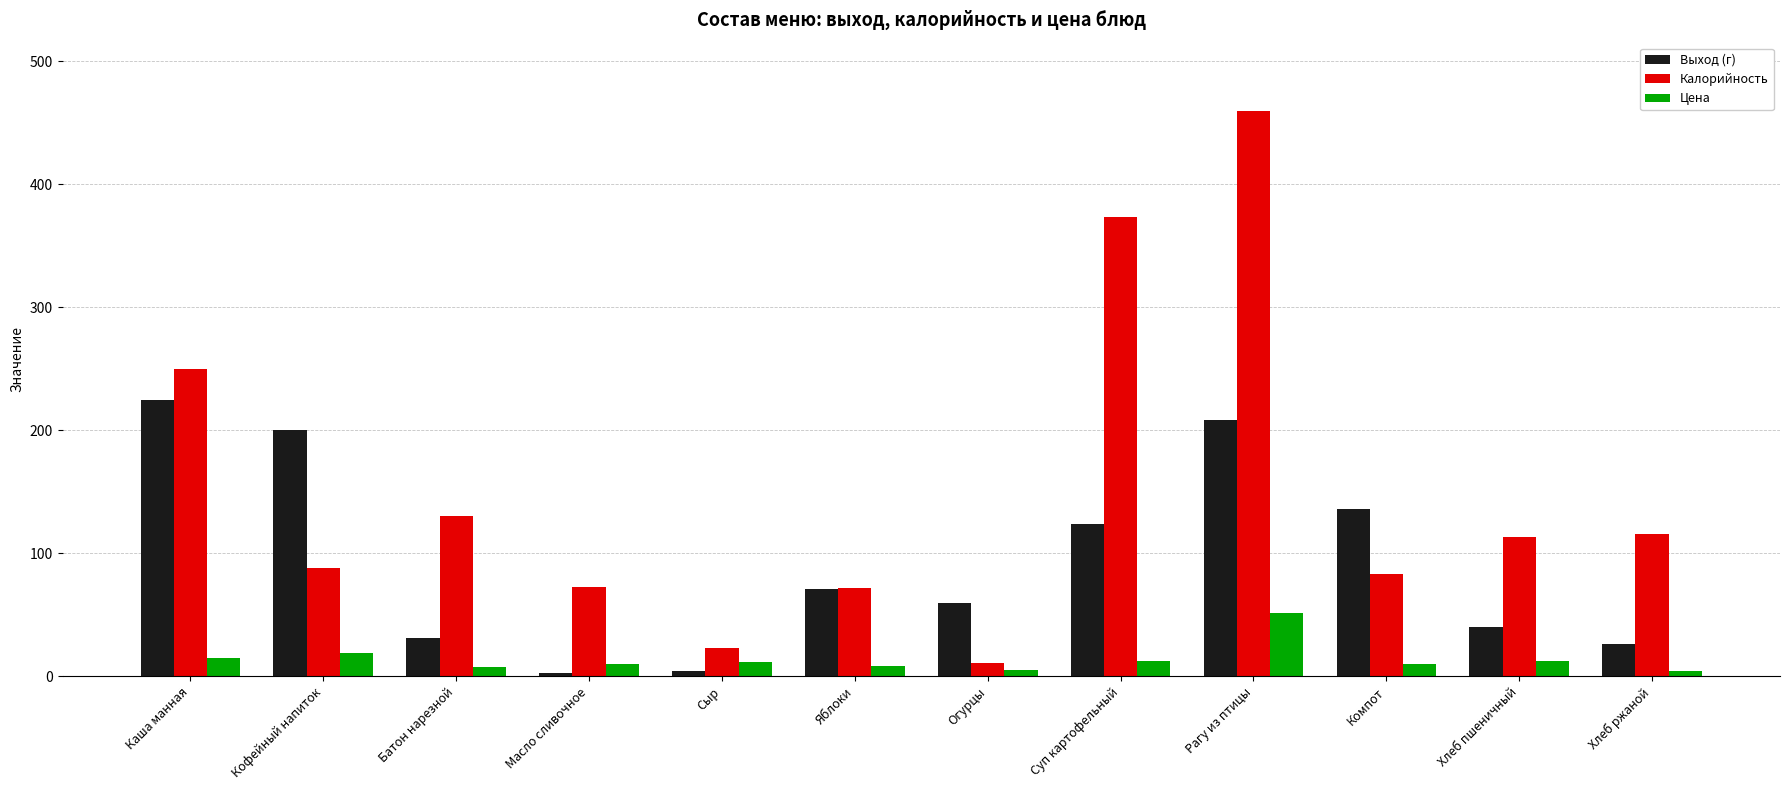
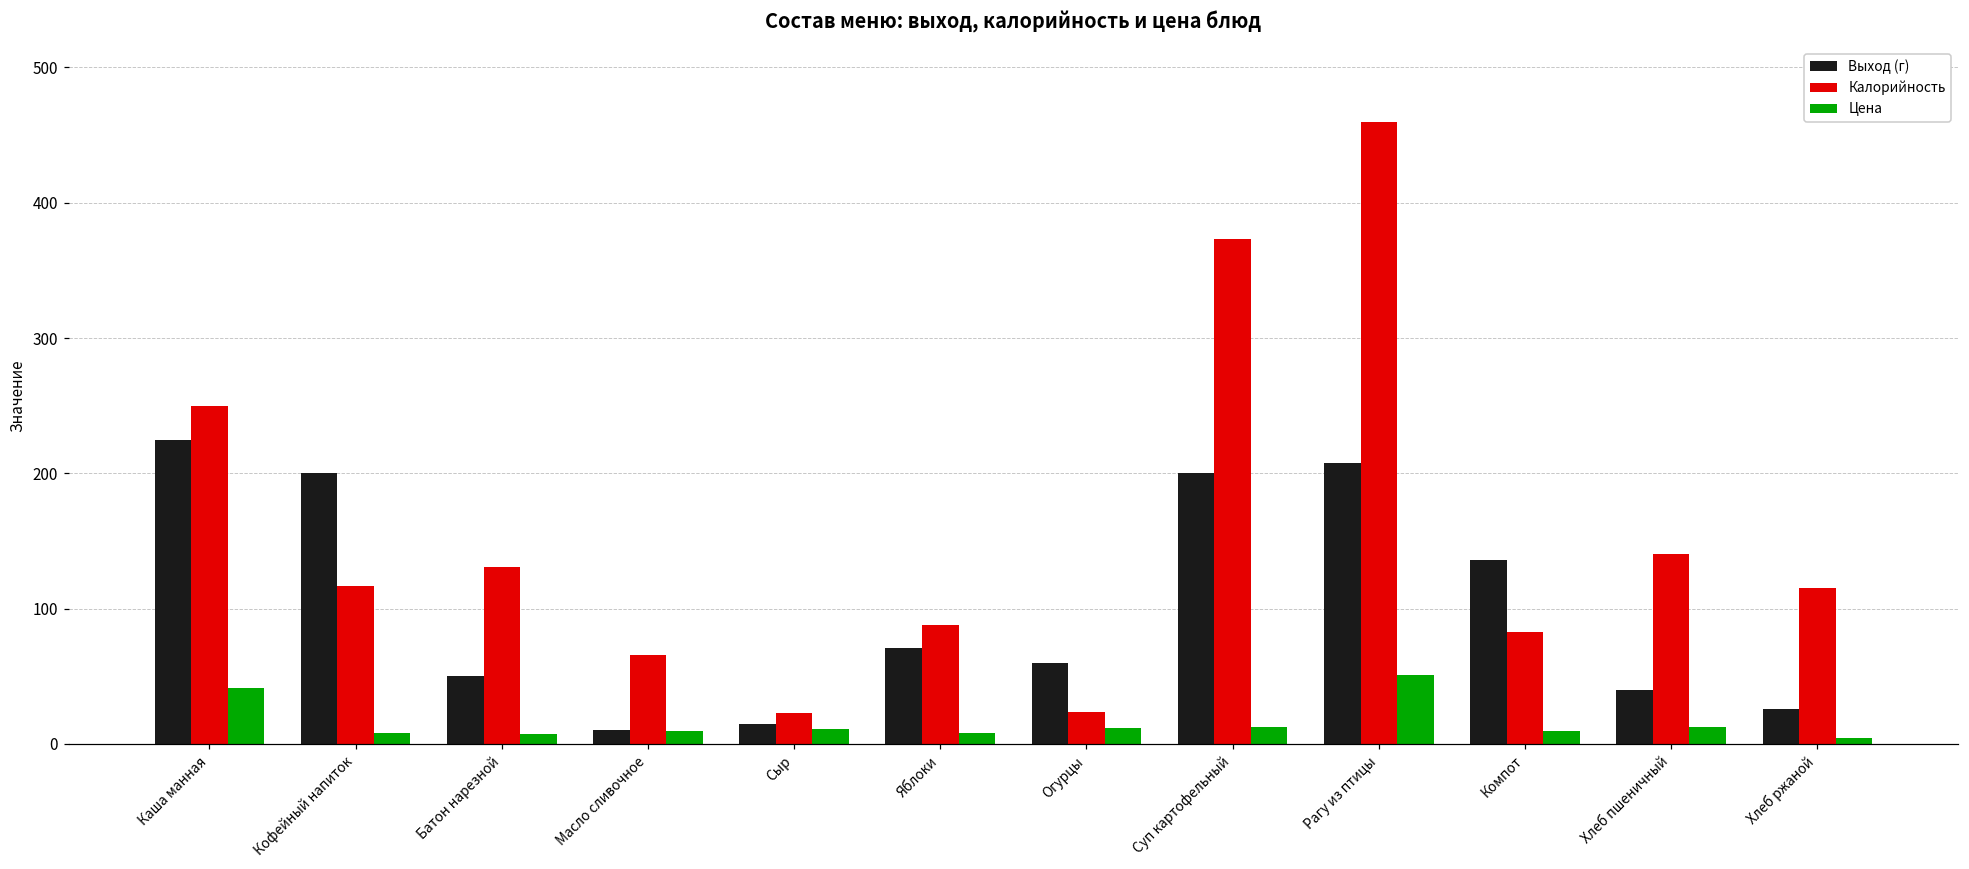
  {
    "Выход (г)": {
      "Каша манная": 225,
      "Кофейный напиток": 200,
-     "Батон нарезной": 31,
-     "Масло сливочное": 3,
-     "Сыр": 4,
+     "Батон нарезной": 50,
+     "Масло сливочное": 10,
+     "Сыр": 15,
      "Яблоки": 71,
      "Огурцы": 60,
-     "Суп картофельный": 124,
+     "Суп картофельный": 200,
      "Рагу из птицы": 208,
      "Компот": 136,
      "Хлеб пшеничный": 40,
      "Хлеб ржаной": 26
    },
    "Калорийность": {
      "Каша манная": 250,
-     "Кофейный напиток": 88,
+     "Кофейный напиток": 116,
      "Батон нарезной": 131,
-     "Масло сливочное": 73,
+     "Масло сливочное": 66,
      "Сыр": 23,
-     "Яблоки": 72,
-     "Огурцы": 11,
+     "Яблоки": 88,
+     "Огурцы": 24,
      "Суп картофельный": 374,
      "Рагу из птицы": 460,
      "Компот": 83,
-     "Хлеб пшеничный": 113,
+     "Хлеб пшеничный": 140,
      "Хлеб ржаной": 116
    },
    "Цена": {
-     "Каша манная": 15,
-     "Кофейный напиток": 19,
+     "Каша манная": 42,
+     "Кофейный напиток": 8,
      "Батон нарезной": 7,
      "Масло сливочное": 10,
      "Сыр": 11,
      "Яблоки": 8,
-     "Огурцы": 5,
+     "Огурцы": 12,
      "Суп картофельный": 13,
      "Рагу из птицы": 51,
      "Компот": 10,
      "Хлеб пшеничный": 12,
      "Хлеб ржаной": 4
    }
  }
